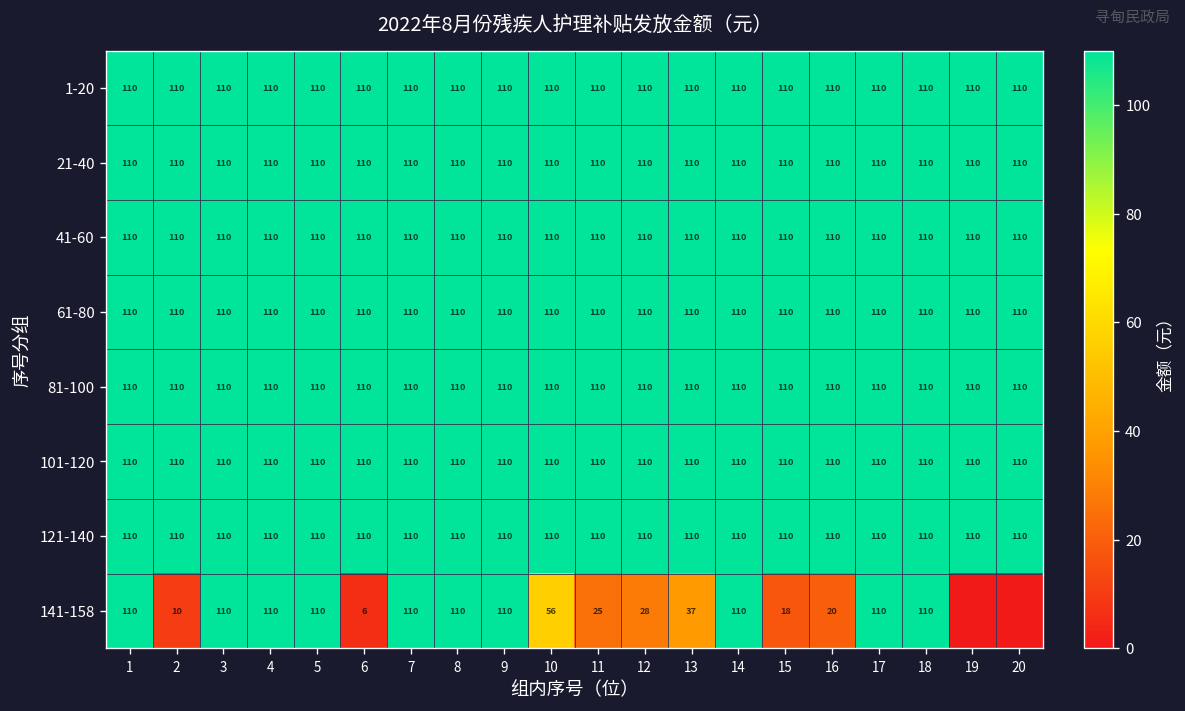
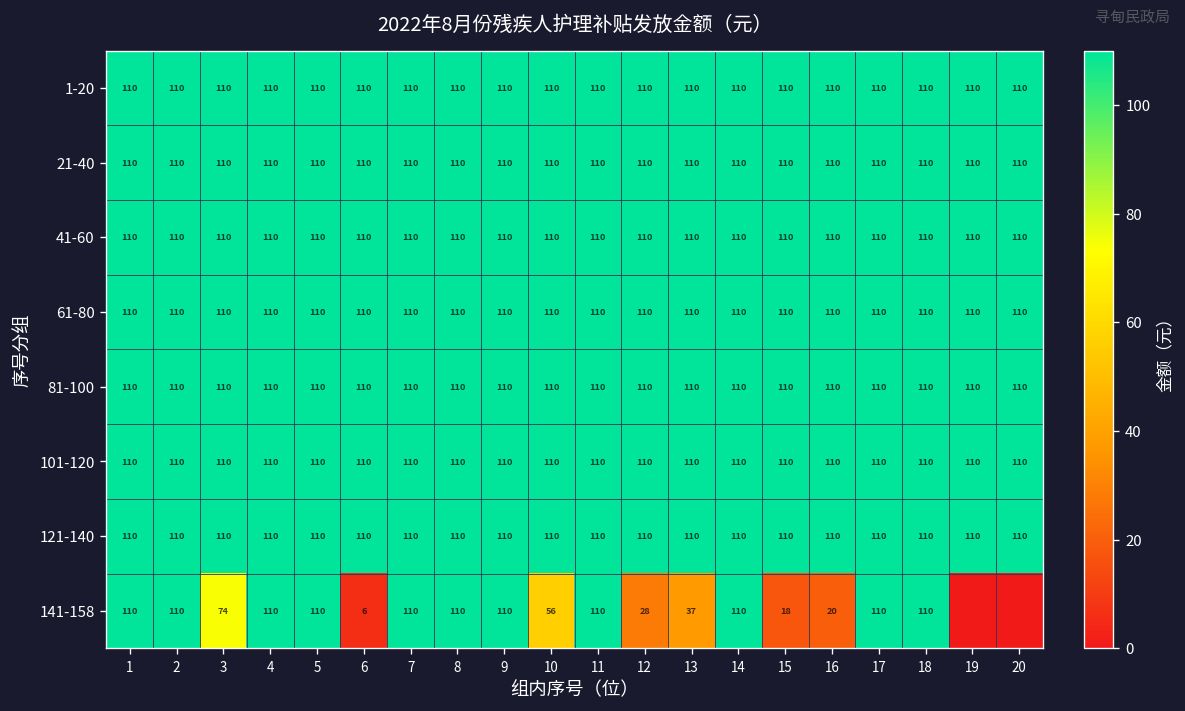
  {
    "1-20": {
      "1": 110,
      "2": 110,
      "3": 110,
      "4": 110,
      "5": 110,
      "6": 110,
      "7": 110,
      "8": 110,
      "9": 110,
      "10": 110,
      "11": 110,
      "12": 110,
      "13": 110,
      "14": 110,
      "15": 110,
      "16": 110,
      "17": 110,
      "18": 110,
      "19": 110,
      "20": 110
    },
    "21-40": {
      "1": 110,
      "2": 110,
      "3": 110,
      "4": 110,
      "5": 110,
      "6": 110,
      "7": 110,
      "8": 110,
      "9": 110,
      "10": 110,
      "11": 110,
      "12": 110,
      "13": 110,
      "14": 110,
      "15": 110,
      "16": 110,
      "17": 110,
      "18": 110,
      "19": 110,
      "20": 110
    },
    "41-60": {
      "1": 110,
      "2": 110,
      "3": 110,
      "4": 110,
      "5": 110,
      "6": 110,
      "7": 110,
      "8": 110,
      "9": 110,
      "10": 110,
      "11": 110,
      "12": 110,
      "13": 110,
      "14": 110,
      "15": 110,
      "16": 110,
      "17": 110,
      "18": 110,
      "19": 110,
      "20": 110
    },
    "61-80": {
      "1": 110,
      "2": 110,
      "3": 110,
      "4": 110,
      "5": 110,
      "6": 110,
      "7": 110,
      "8": 110,
      "9": 110,
      "10": 110,
      "11": 110,
      "12": 110,
      "13": 110,
      "14": 110,
      "15": 110,
      "16": 110,
      "17": 110,
      "18": 110,
      "19": 110,
      "20": 110
    },
    "81-100": {
      "1": 110,
      "2": 110,
      "3": 110,
      "4": 110,
      "5": 110,
      "6": 110,
      "7": 110,
      "8": 110,
      "9": 110,
      "10": 110,
      "11": 110,
      "12": 110,
      "13": 110,
      "14": 110,
      "15": 110,
      "16": 110,
      "17": 110,
      "18": 110,
      "19": 110,
      "20": 110
    },
    "101-120": {
      "1": 110,
      "2": 110,
      "3": 110,
      "4": 110,
      "5": 110,
      "6": 110,
      "7": 110,
      "8": 110,
      "9": 110,
      "10": 110,
      "11": 110,
      "12": 110,
      "13": 110,
      "14": 110,
      "15": 110,
      "16": 110,
      "17": 110,
      "18": 110,
      "19": 110,
      "20": 110
    },
    "121-140": {
      "1": 110,
      "2": 110,
      "3": 110,
      "4": 110,
      "5": 110,
      "6": 110,
      "7": 110,
      "8": 110,
      "9": 110,
      "10": 110,
      "11": 110,
      "12": 110,
      "13": 110,
      "14": 110,
      "15": 110,
      "16": 110,
      "17": 110,
      "18": 110,
      "19": 110,
      "20": 110
    },
    "141-158": {
      "1": 110,
-     "2": 10,
-     "3": 110,
+     "2": 110,
+     "3": 74,
      "4": 110,
      "5": 110,
      "6": 6,
      "7": 110,
      "8": 110,
      "9": 110,
      "10": 56,
-     "11": 25,
+     "11": 110,
      "12": 28,
      "13": 37,
      "14": 110,
      "15": 18,
      "16": 20,
      "17": 110,
      "18": 110
    }
  }
